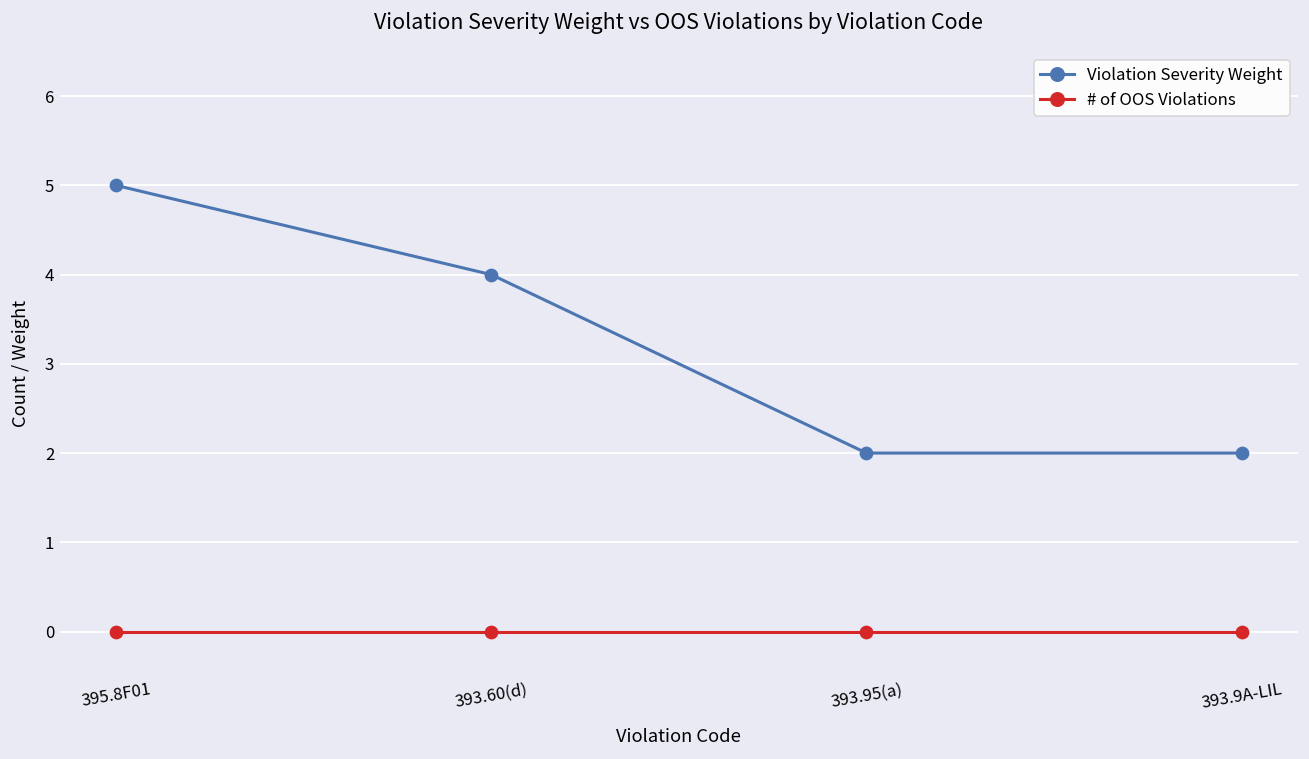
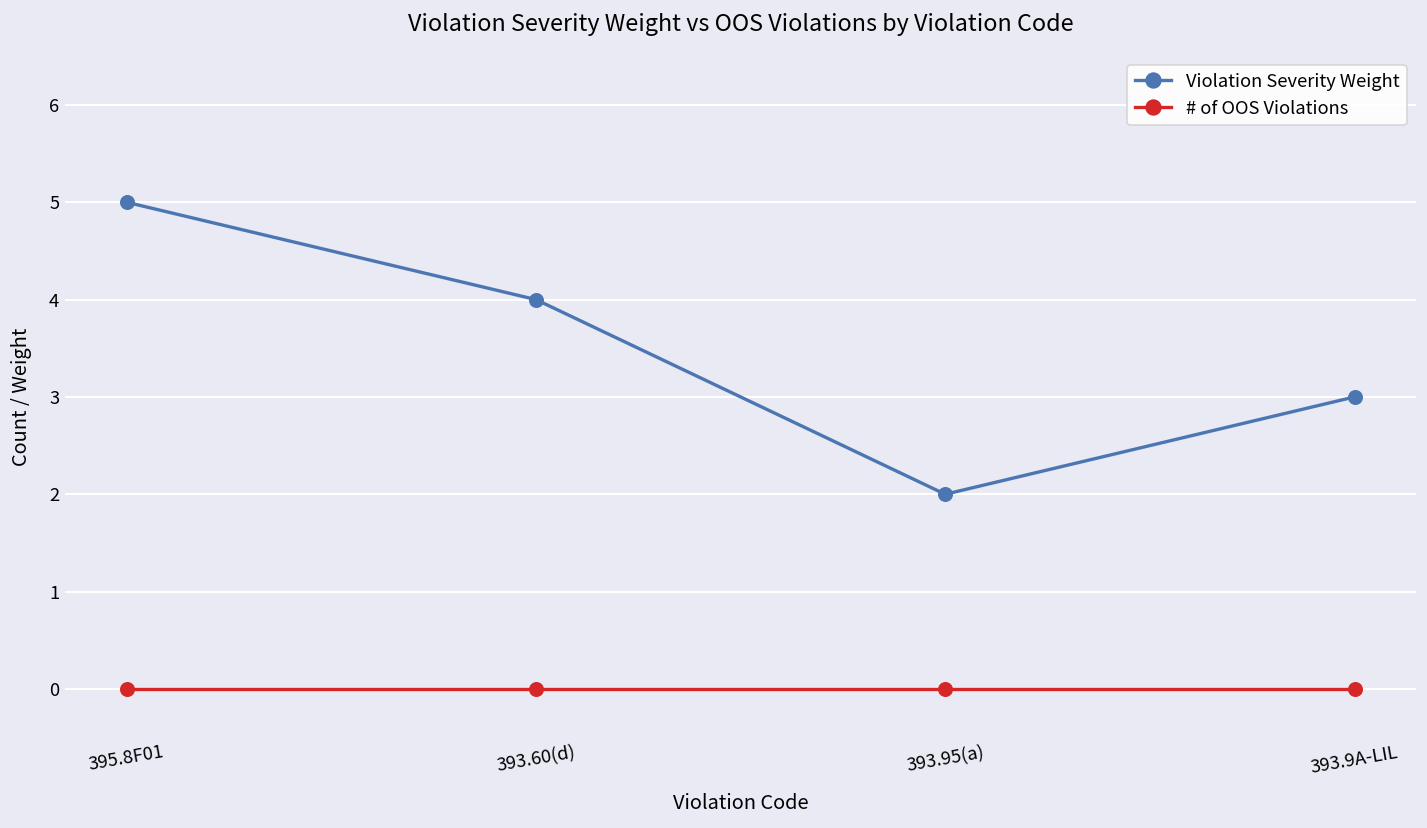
  {
    "Violation Severity Weight": {
      "395.8F01": 5,
      "393.60(d)": 4,
      "393.95(a)": 2,
-     "393.9A-LIL": 2
+     "393.9A-LIL": 3
    },
    "# of OOS Violations": {
      "395.8F01": 0,
      "393.60(d)": 0,
      "393.95(a)": 0,
      "393.9A-LIL": 0
    }
  }
